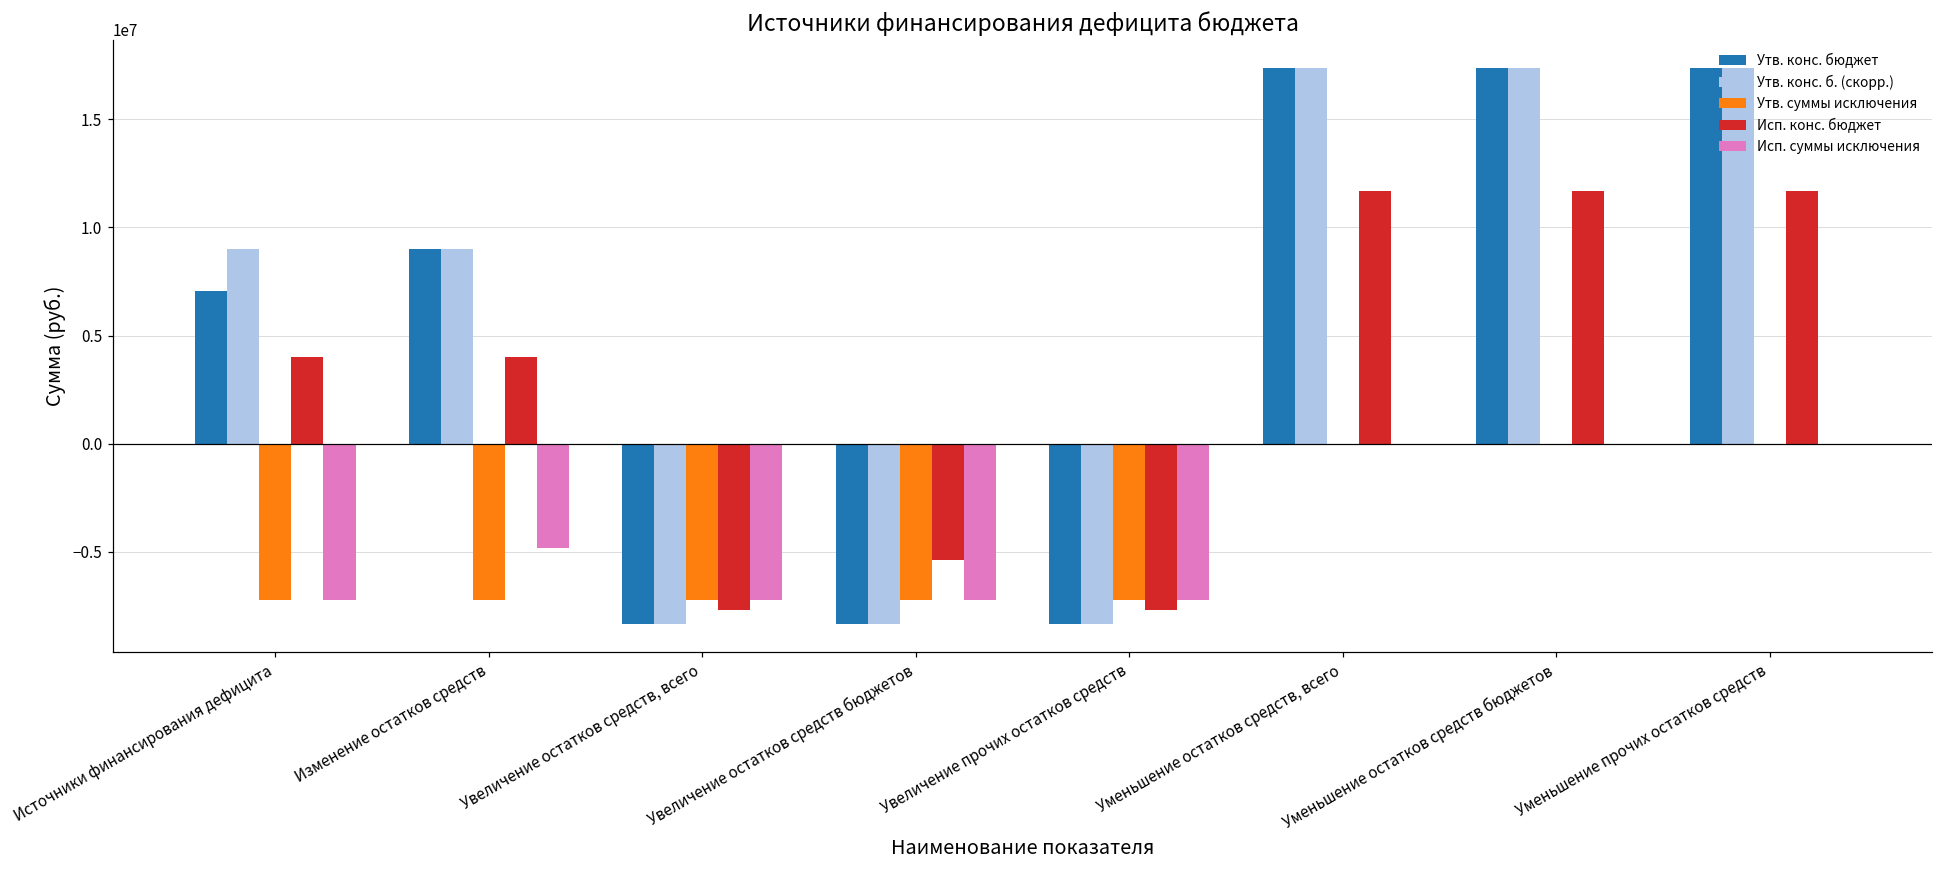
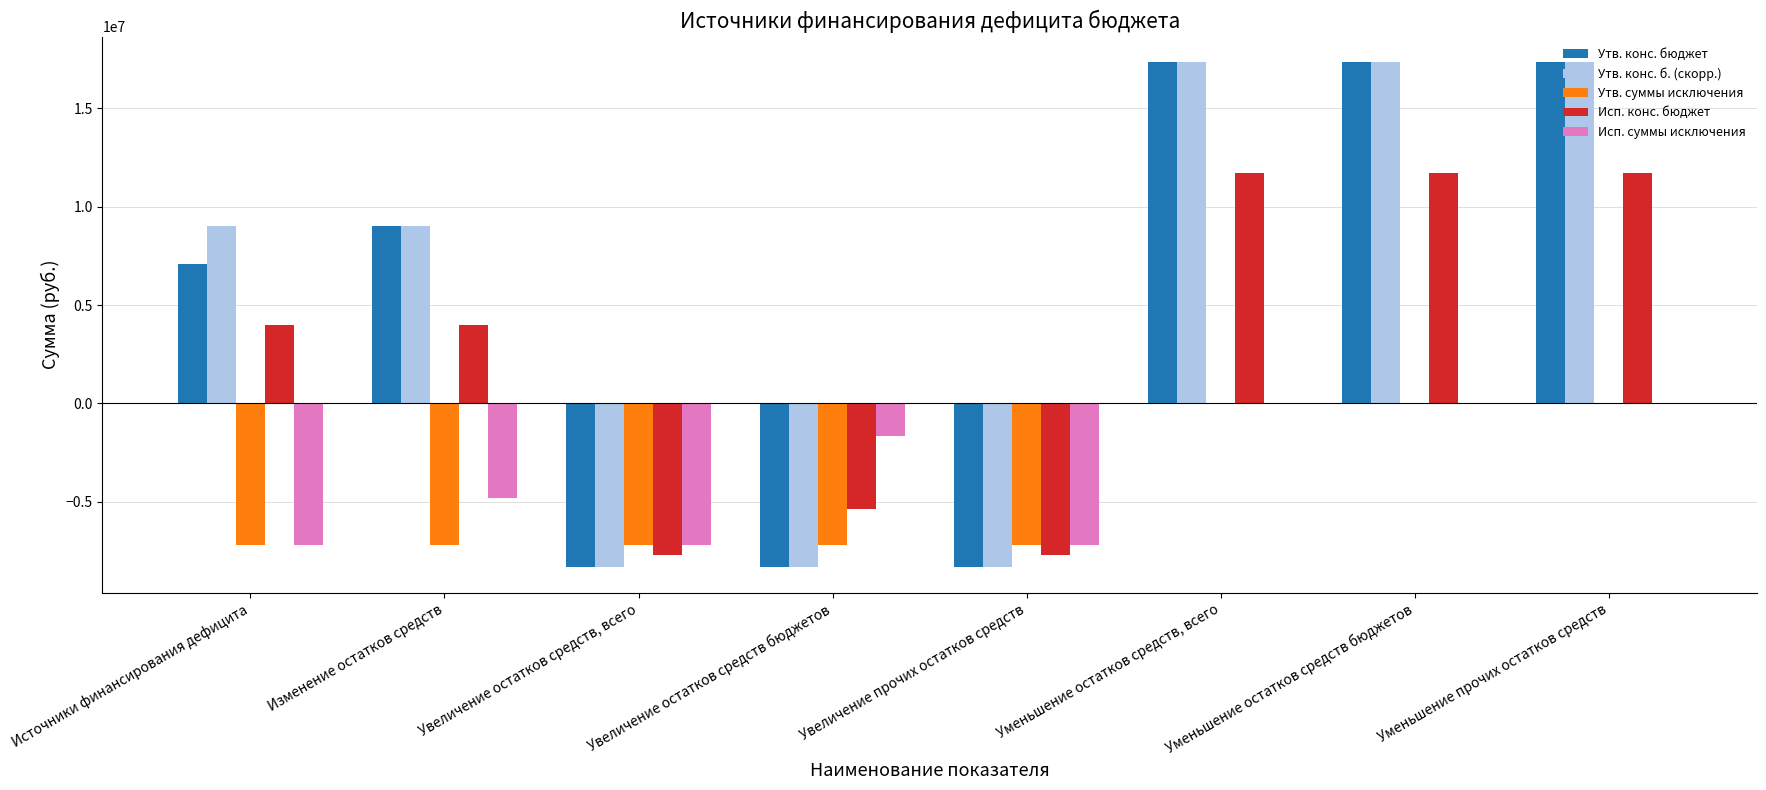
  {
    "Утв. конс. бюджет": {
      "Источники финансирования дефицита": 7100000,
      "Изменение остатков средств": 9000000,
      "Увеличение остатков средств, всего": -8300000,
      "Увеличение остатков средств бюджетов": -8300000,
      "Увеличение прочих остатков средств": -8300000,
      "Уменьшение остатков средств, всего": 17400000,
      "Уменьшение остатков средств бюджетов": 17400000,
      "Уменьшение прочих остатков средств": 17400000
    },
    "Утв. конс. б. (скорр.)": {
      "Источники финансирования дефицита": 9000000,
      "Изменение остатков средств": 9000000,
      "Увеличение остатков средств, всего": -8300000,
      "Увеличение остатков средств бюджетов": -8300000,
      "Увеличение прочих остатков средств": -8300000,
      "Уменьшение остатков средств, всего": 17400000,
      "Уменьшение остатков средств бюджетов": 17400000,
      "Уменьшение прочих остатков средств": 17400000
    },
    "Утв. суммы исключения": {
      "Источники финансирования дефицита": -7200000,
      "Изменение остатков средств": -7200000,
      "Увеличение остатков средств, всего": -7200000,
      "Увеличение остатков средств бюджетов": -7200000,
      "Увеличение прочих остатков средств": -7200000,
      "Уменьшение остатков средств, всего": 0,
      "Уменьшение остатков средств бюджетов": 0,
      "Уменьшение прочих остатков средств": 0
    },
    "Исп. конс. бюджет": {
      "Источники финансирования дефицита": 4000000,
      "Изменение остатков средств": 4000000,
      "Увеличение остатков средств, всего": -7700000,
      "Увеличение остатков средств бюджетов": -5300000,
      "Увеличение прочих остатков средств": -7700000,
      "Уменьшение остатков средств, всего": 11700000,
      "Уменьшение остатков средств бюджетов": 11700000,
      "Уменьшение прочих остатков средств": 11700000
    },
    "Исп. суммы исключения": {
      "Источники финансирования дефицита": -7200000,
      "Изменение остатков средств": -4800000,
      "Увеличение остатков средств, всего": -7200000,
-     "Увеличение остатков средств бюджетов": -7200000,
+     "Увеличение остатков средств бюджетов": -1600000,
      "Увеличение прочих остатков средств": -7200000,
      "Уменьшение остатков средств, всего": 0,
      "Уменьшение остатков средств бюджетов": 0,
      "Уменьшение прочих остатков средств": 0
    }
  }
